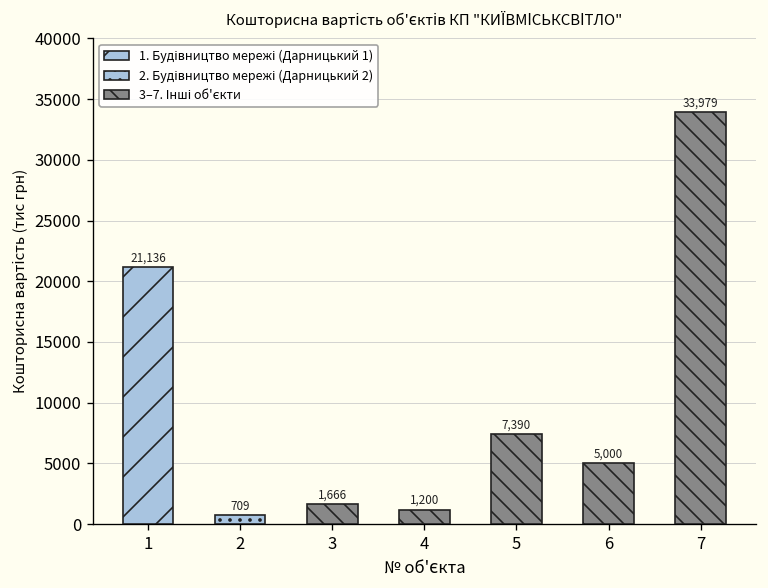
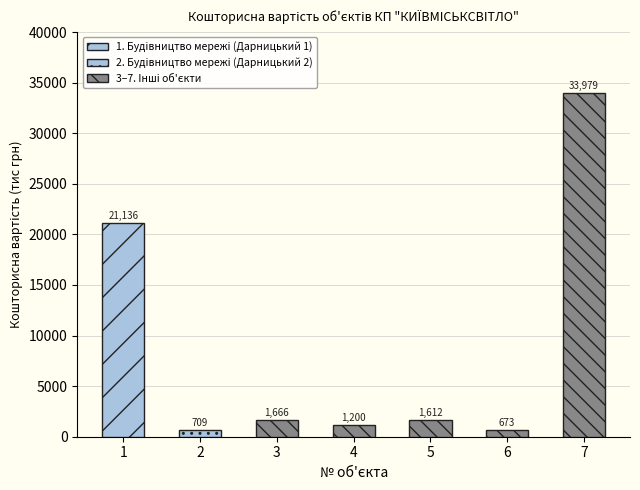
  {
    "1": "21,136",
    "2": "709",
    "3": "1,666",
    "4": "1,200",
-   "5": "7,390",
-   "6": "5,000",
+   "5": "1,612",
+   "6": "673",
    "7": "33,979"
  }
